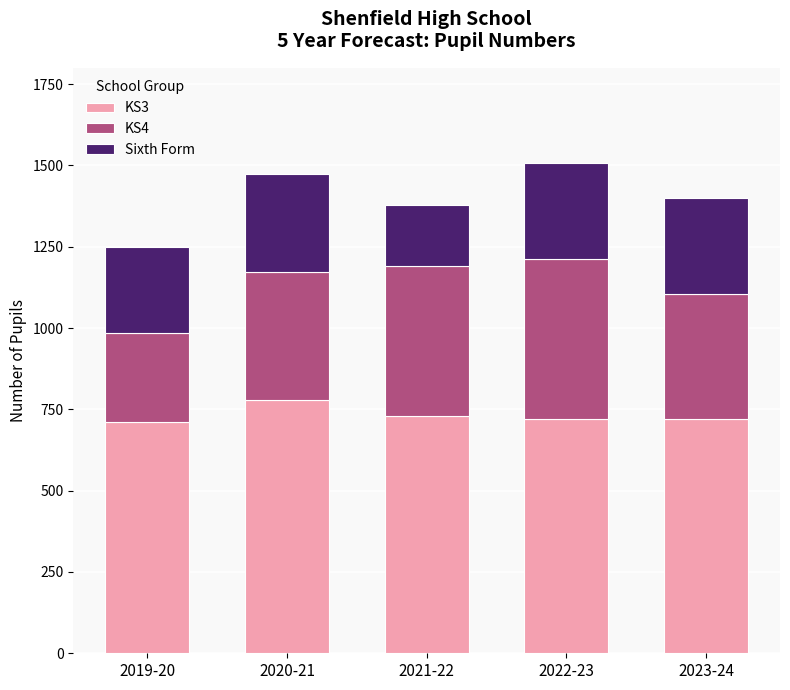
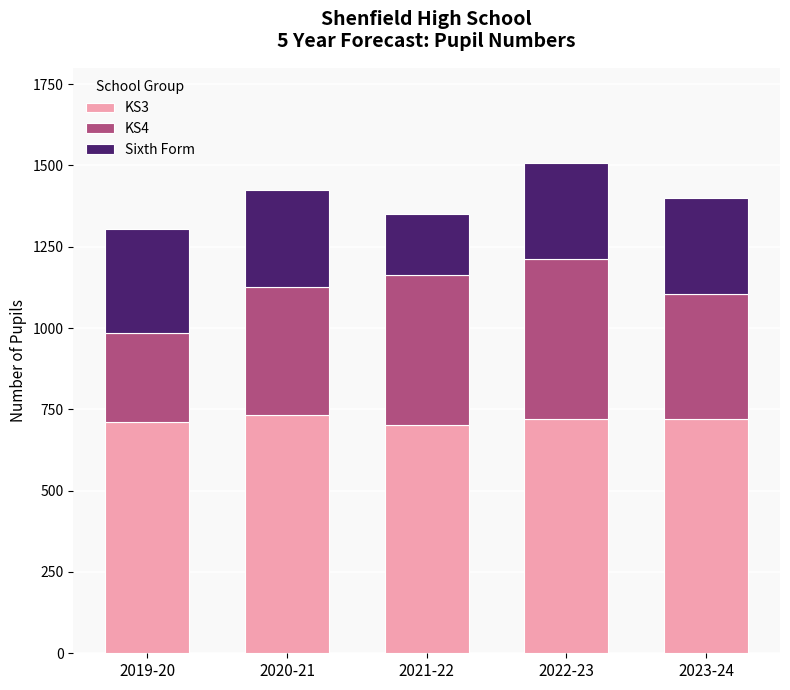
  {
    "KS3": {
      "2019-20": 710,
-     "2020-21": 780,
-     "2021-22": 730,
+     "2020-21": 730,
+     "2021-22": 700,
      "2022-23": 720,
      "2023-24": 720
    },
    "KS4": {
      "2019-20": 270,
      "2020-21": 390,
      "2021-22": 460,
      "2022-23": 490,
      "2023-24": 380
    },
    "Sixth Form": {
-     "2019-20": 270,
+     "2019-20": 320,
      "2020-21": 300,
      "2021-22": 190,
      "2022-23": 300,
      "2023-24": 300
    }
  }
